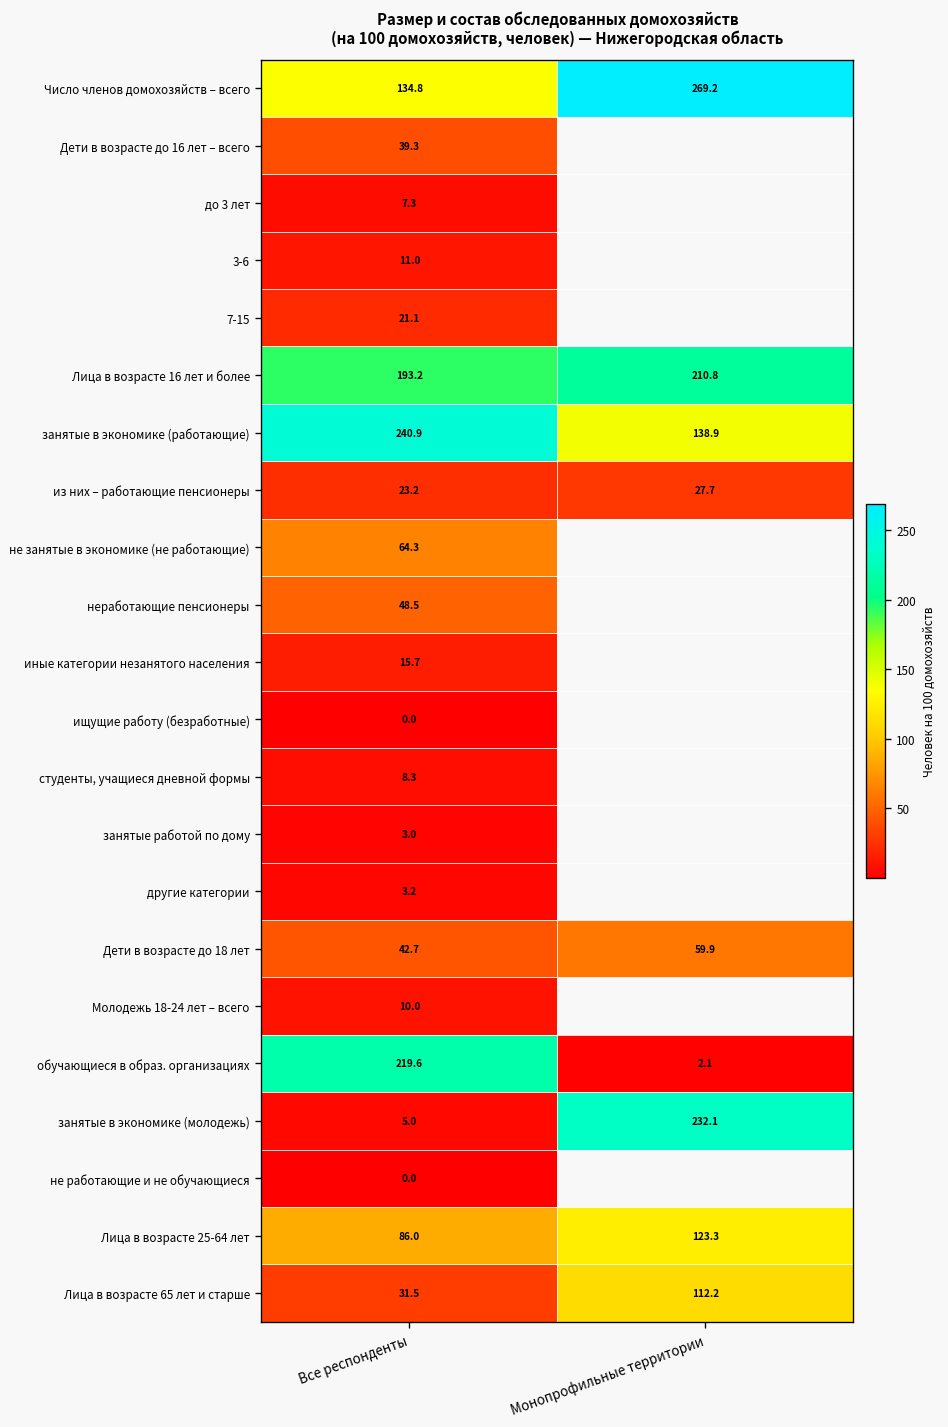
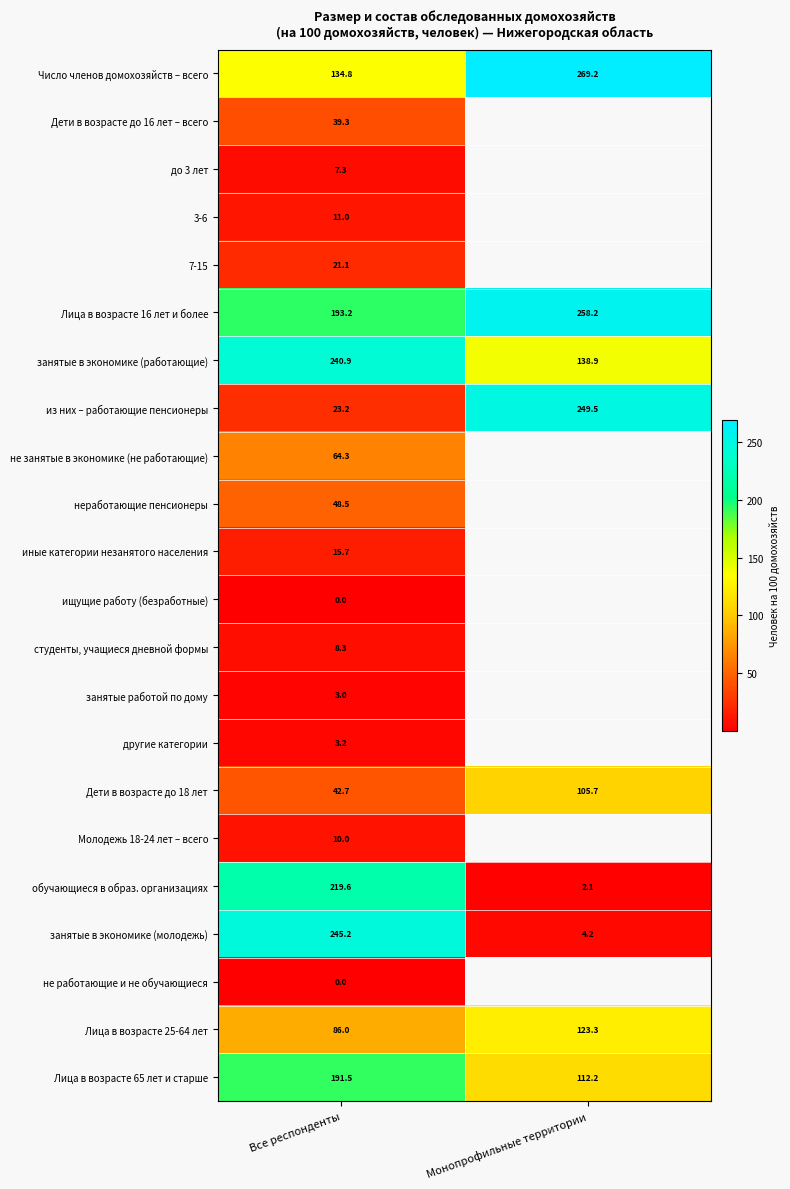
  {
    "Число членов домохозяйств – всего": {
      "Все респонденты": 134.8,
      "Монопрофильные территории": 269.2
    },
    "Дети в возрасте до 16 лет – всего": {
      "Все респонденты": 39.3
    },
    "до 3 лет": {
      "Все респонденты": 7.3
    },
    "3-6": {
      "Все респонденты": 11.0
    },
    "7-15": {
      "Все респонденты": 21.1
    },
    "Лица в возрасте 16 лет и более": {
      "Все респонденты": 193.2,
-     "Монопрофильные территории": 210.8
+     "Монопрофильные территории": 258.2
    },
    "занятые в экономике (работающие)": {
      "Все респонденты": 240.9,
      "Монопрофильные территории": 138.9
    },
    "из них – работающие пенсионеры": {
      "Все респонденты": 23.2,
-     "Монопрофильные территории": 27.7
+     "Монопрофильные территории": 249.5
    },
    "не занятые в экономике (не работающие)": {
      "Все респонденты": 64.3
    },
    "неработающие пенсионеры": {
      "Все респонденты": 48.5
    },
    "иные категории незанятого населения": {
      "Все респонденты": 15.7
    },
    "ищущие работу (безработные)": {
      "Все респонденты": 0.0
    },
    "студенты, учащиеся дневной формы": {
      "Все респонденты": 8.3
    },
    "занятые работой по дому": {
      "Все респонденты": 3.0
    },
    "другие категории": {
      "Все респонденты": 3.2
    },
    "Дети в возрасте до 18 лет": {
      "Все респонденты": 42.7,
-     "Монопрофильные территории": 59.9
+     "Монопрофильные территории": 105.7
    },
    "Молодежь 18-24 лет – всего": {
      "Все респонденты": 10.0
    },
    "обучающиеся в образ. организациях": {
      "Все респонденты": 219.6,
      "Монопрофильные территории": 2.1
    },
    "занятые в экономике (молодежь)": {
-     "Все респонденты": 5.0,
-     "Монопрофильные территории": 232.1
+     "Все респонденты": 245.2,
+     "Монопрофильные территории": 4.2
    },
    "не работающие и не обучающиеся": {
      "Все респонденты": 0.0
    },
    "Лица в возрасте 25-64 лет": {
      "Все респонденты": 86.0,
      "Монопрофильные территории": 123.3
    },
    "Лица в возрасте 65 лет и старше": {
-     "Все респонденты": 31.5,
+     "Все респонденты": 191.5,
      "Монопрофильные территории": 112.2
    }
  }
